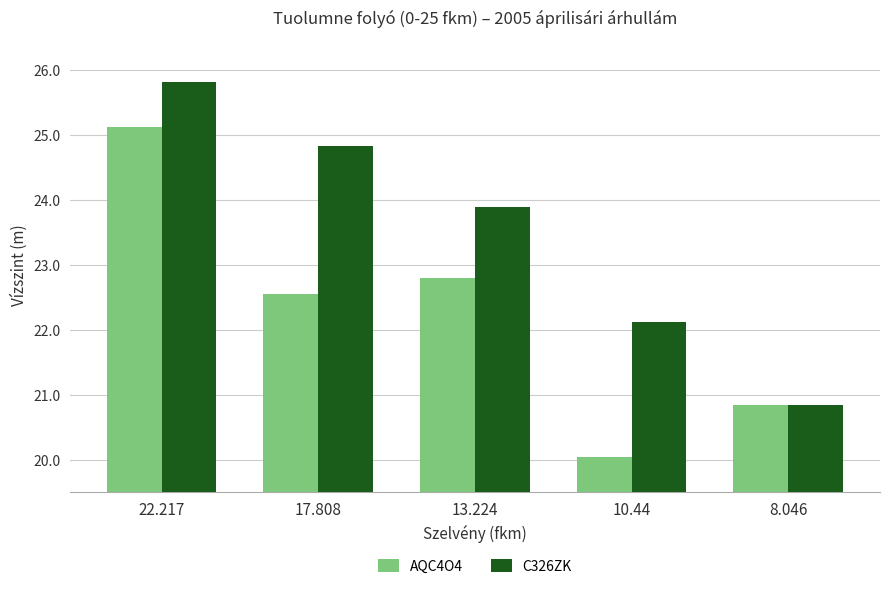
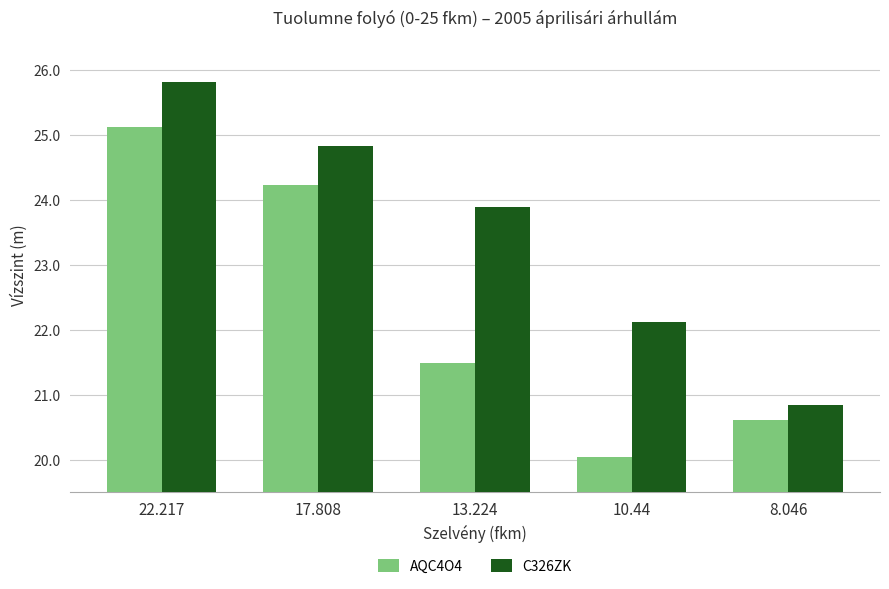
  {
    "AQC4O4": {
      "22.217": 25.1,
-     "17.808": 22.6,
-     "13.224": 22.8,
+     "17.808": 24.2,
+     "13.224": 21.5,
      "10.44": 20.1,
-     "8.046": 20.8
+     "8.046": 20.6
    },
    "C326ZK": {
      "22.217": 25.8,
      "17.808": 24.8,
      "13.224": 23.9,
      "10.44": 22.1,
      "8.046": 20.8
    }
  }
